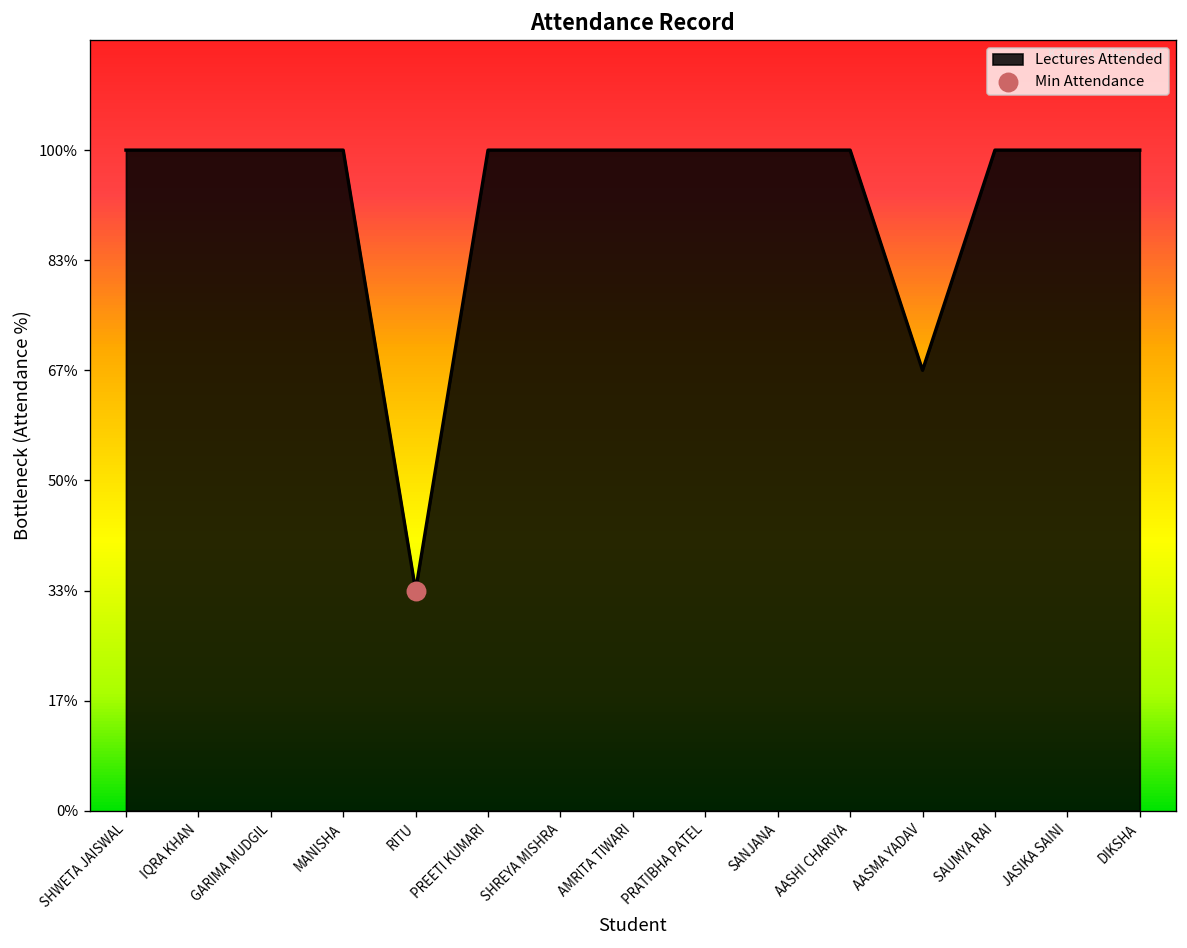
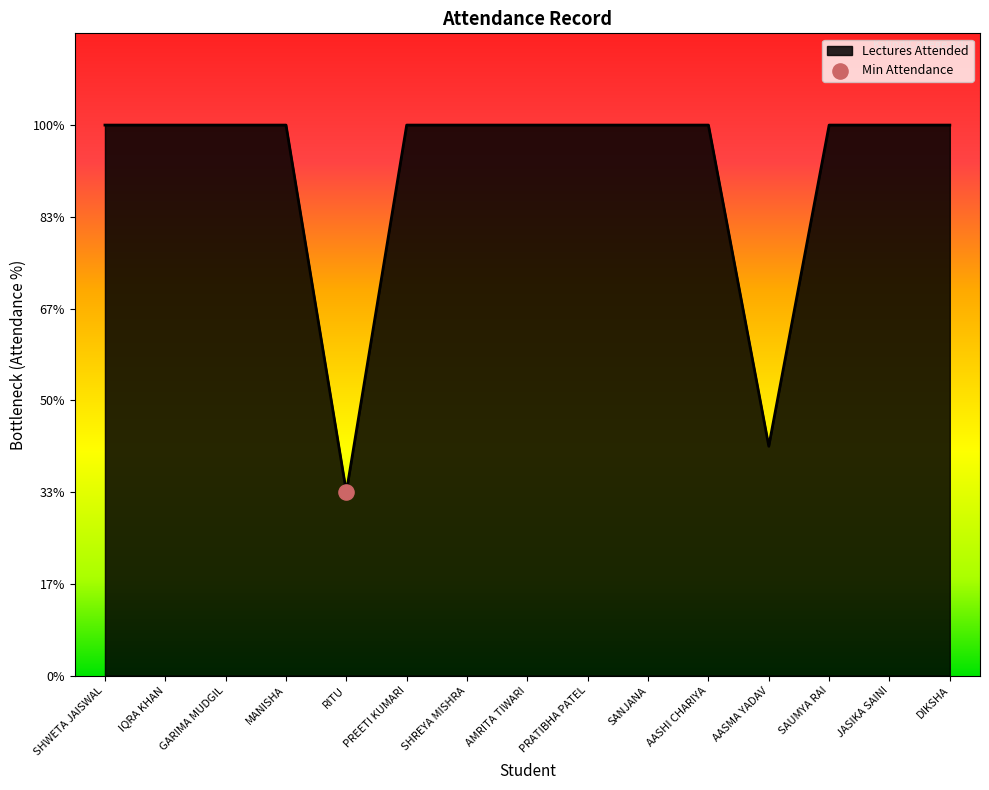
  {
    "Lectures Attended": {
      "SHWETA JAISWAL": "100%",
      "IQRA KHAN": "100%",
      "GARIMA MUDGIL": "100%",
      "MANISHA": "100%",
      "PREETI KUMARI": "100%",
      "SHREYA MISHRA": "100%",
      "AMRITA TIWARI": "100%",
      "PRATIBHA PATEL": "100%",
      "SANJANA": "100%",
      "AASHI CHARIYA": "100%",
-     "AASMA YADAV": "67%",
+     "AASMA YADAV": "42%",
      "SAUMYA RAI": "100%",
      "JASIKA SAINI": "100%",
      "DIKSHA": "100%"
    }
  }
